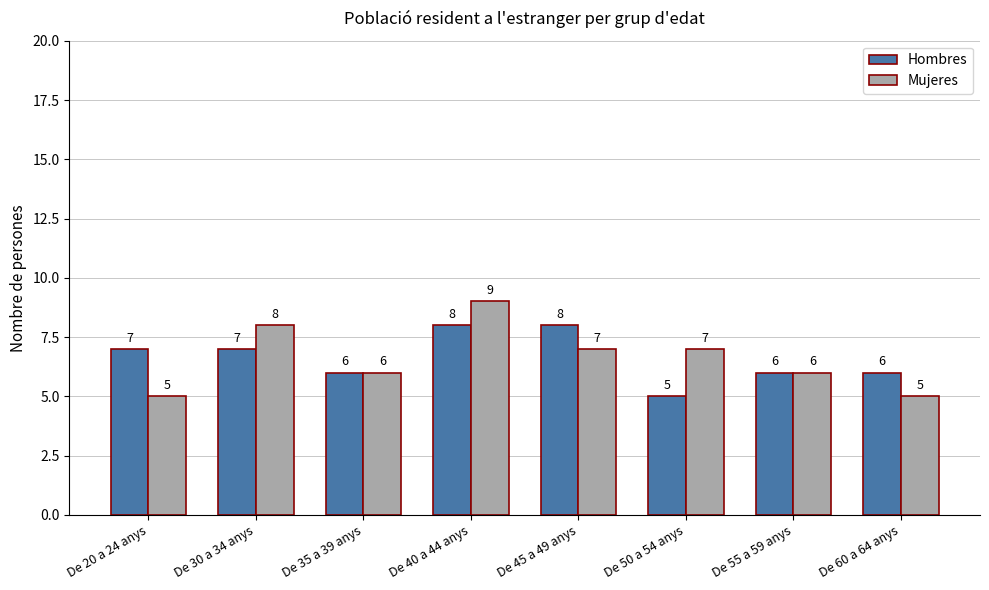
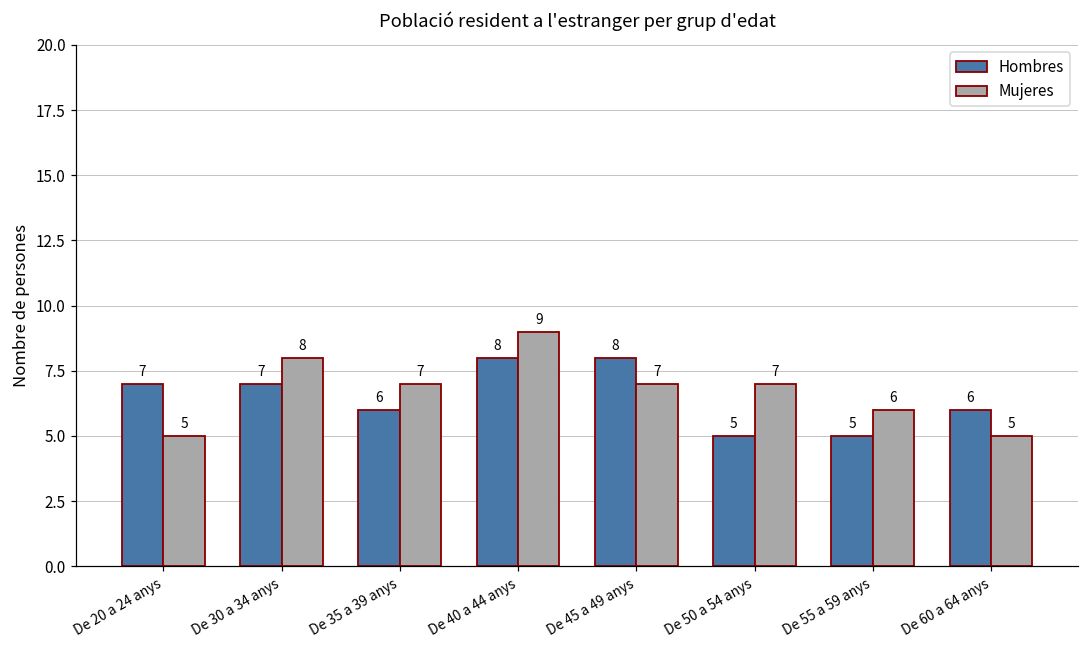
  {
    "Hombres": {
      "De 20 a 24 anys": 7,
      "De 30 a 34 anys": 7,
      "De 35 a 39 anys": 6,
      "De 40 a 44 anys": 8,
      "De 45 a 49 anys": 8,
      "De 50 a 54 anys": 5,
-     "De 55 a 59 anys": 6,
+     "De 55 a 59 anys": 5,
      "De 60 a 64 anys": 6
    },
    "Mujeres": {
      "De 20 a 24 anys": 5,
      "De 30 a 34 anys": 8,
-     "De 35 a 39 anys": 6,
+     "De 35 a 39 anys": 7,
      "De 40 a 44 anys": 9,
      "De 45 a 49 anys": 7,
      "De 50 a 54 anys": 7,
      "De 55 a 59 anys": 6,
      "De 60 a 64 anys": 5
    }
  }
